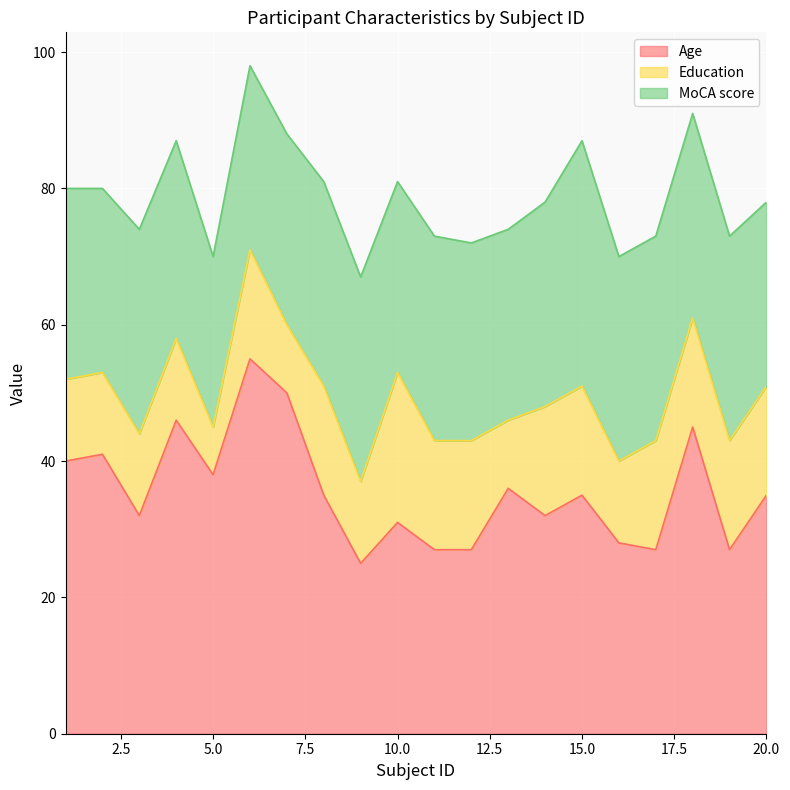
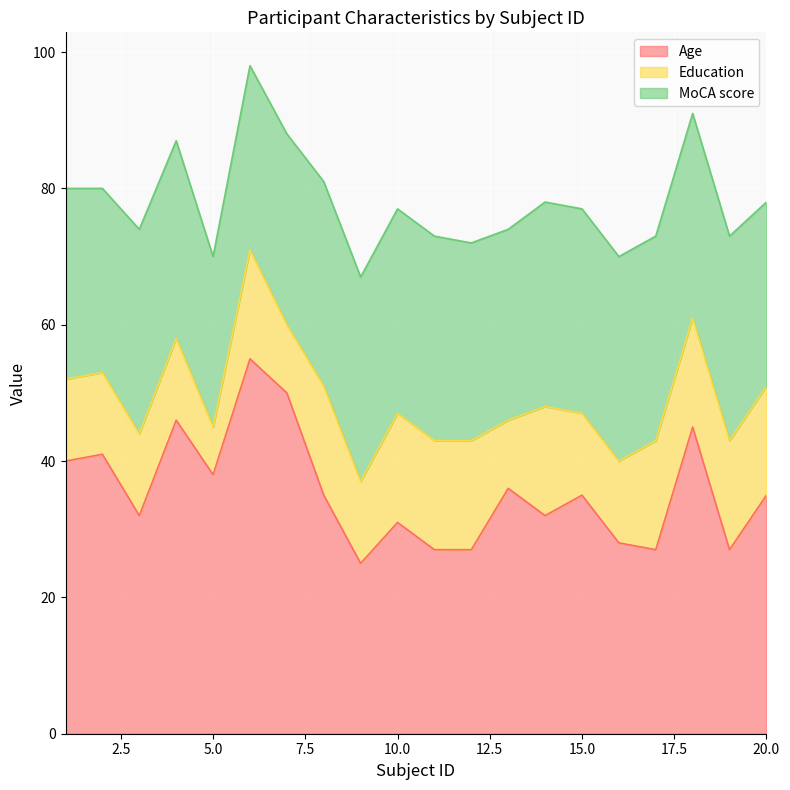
  {
    "Age": {
      "5.0": 38,
      "10.0": 31,
      "15.0": 35,
      "20.0": 35
    },
    "Education": {
      "5.0": 7,
-     "10.0": 22,
-     "15.0": 16,
+     "10.0": 16,
+     "15.0": 12,
      "20.0": 16
    },
    "MoCA score": {
      "5.0": 25,
-     "10.0": 28,
-     "15.0": 36,
+     "10.0": 30,
+     "15.0": 30,
      "20.0": 27
    }
  }
